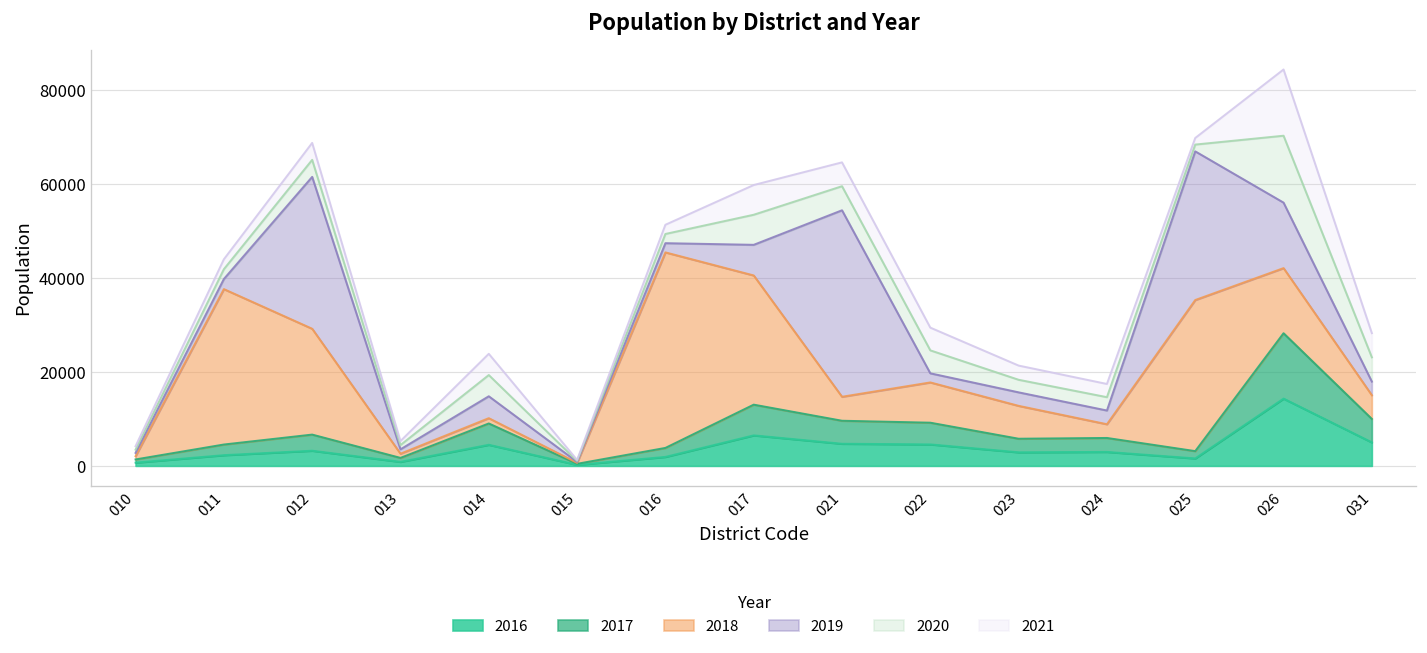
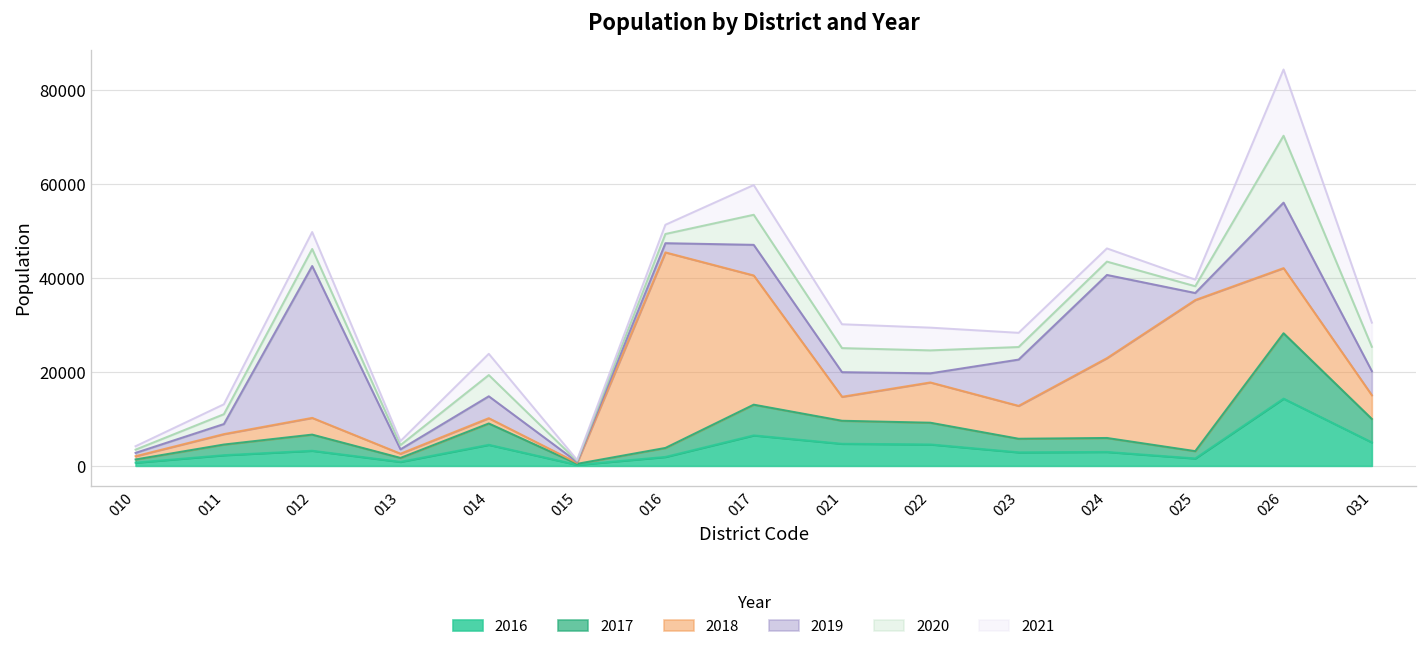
  {
    "2018": {
      "010": 1000,
-     "011": 33000,
-     "012": 23000,
+     "011": 2000,
+     "012": 4000,
      "013": 1000,
      "014": 1000,
      "016": 42000,
      "017": 28000,
      "021": 5000,
      "022": 9000,
      "023": 7000,
-     "024": 3000,
+     "024": 17000,
      "025": 32000,
      "026": 14000,
      "031": 5000
    },
    "2019": {
      "010": 1000,
      "011": 2000,
      "012": 32000,
      "013": 1000,
      "014": 5000,
      "016": 2000,
      "017": 7000,
-     "021": 40000,
+     "021": 5000,
      "022": 2000,
-     "023": 3000,
-     "024": 3000,
-     "025": 32000,
+     "023": 10000,
+     "024": 18000,
+     "025": 1000,
      "026": 14000,
-     "031": 3000
+     "031": 5000
    }
  }
